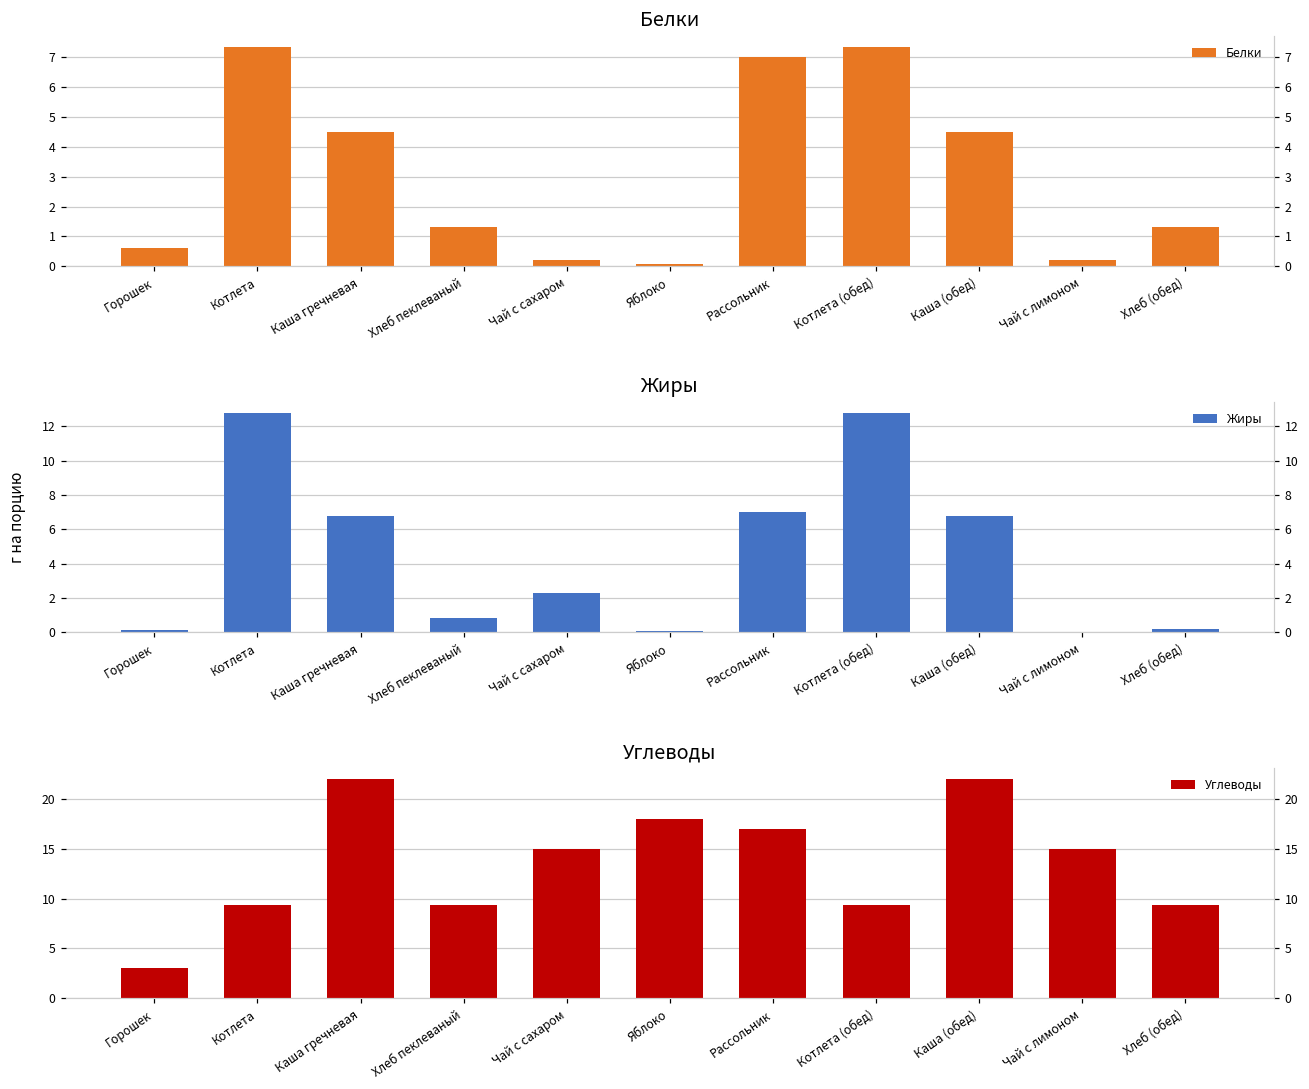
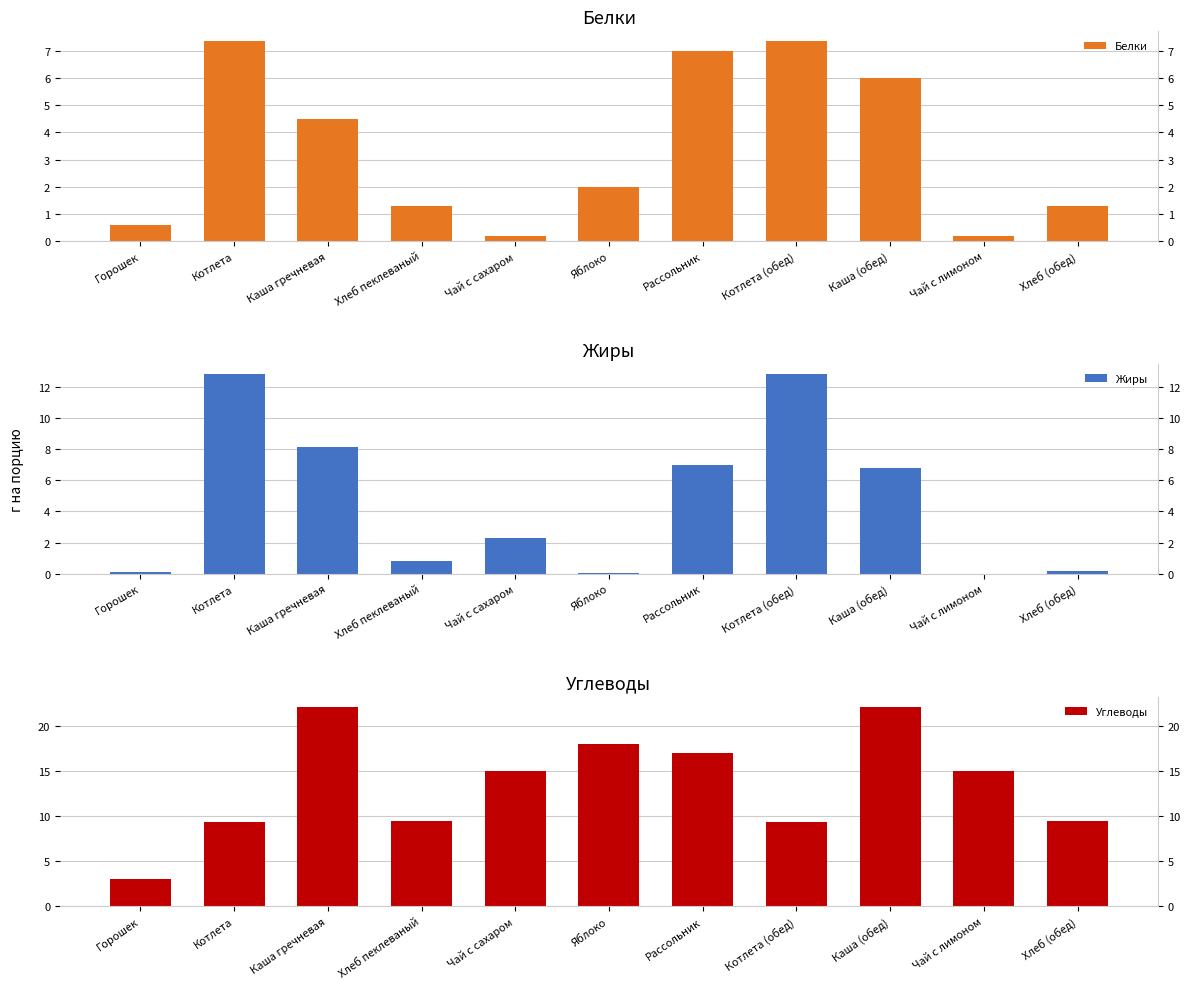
  {
    "Белки": {
      "Горошек": 0.6,
      "Котлета": 7.4,
      "Каша гречневая": 4.5,
      "Хлеб пеклеваный": 1.3,
      "Чай с сахаром": 0.2,
-     "Яблоко": 0.1,
+     "Яблоко": 2.0,
      "Рассольник": 7.0,
      "Котлета (обед)": 7.4,
-     "Каша (обед)": 4.5,
+     "Каша (обед)": 6.0,
      "Чай с лимоном": 0.2,
      "Хлеб (обед)": 1.3
    },
    "Жиры": {
      "Котлета": 12.8,
-     "Каша гречневая": 6.8,
+     "Каша гречневая": 8.1,
      "Хлеб пеклеваный": 0.8,
      "Чай с сахаром": 2.3,
      "Рассольник": 7.0,
      "Котлета (обед)": 12.8,
      "Каша (обед)": 6.8,
      "Чай с лимоном": 0.0,
      "Хлеб (обед)": 0.2
    },
    "Углеводы": {
      "Горошек": 3,
      "Котлета": 9,
      "Каша гречневая": 22,
      "Хлеб пеклеваный": 9,
      "Чай с сахаром": 15,
      "Яблоко": 18,
      "Рассольник": 17,
      "Котлета (обед)": 9,
      "Каша (обед)": 22,
      "Чай с лимоном": 15,
      "Хлеб (обед)": 9
    }
  }
